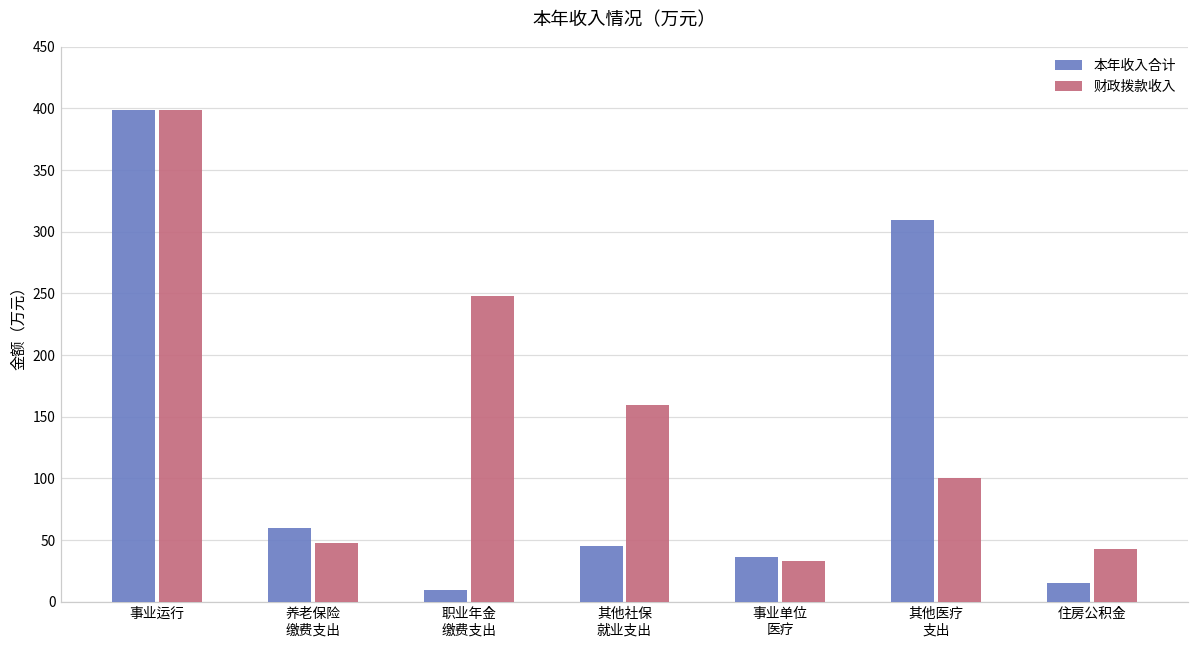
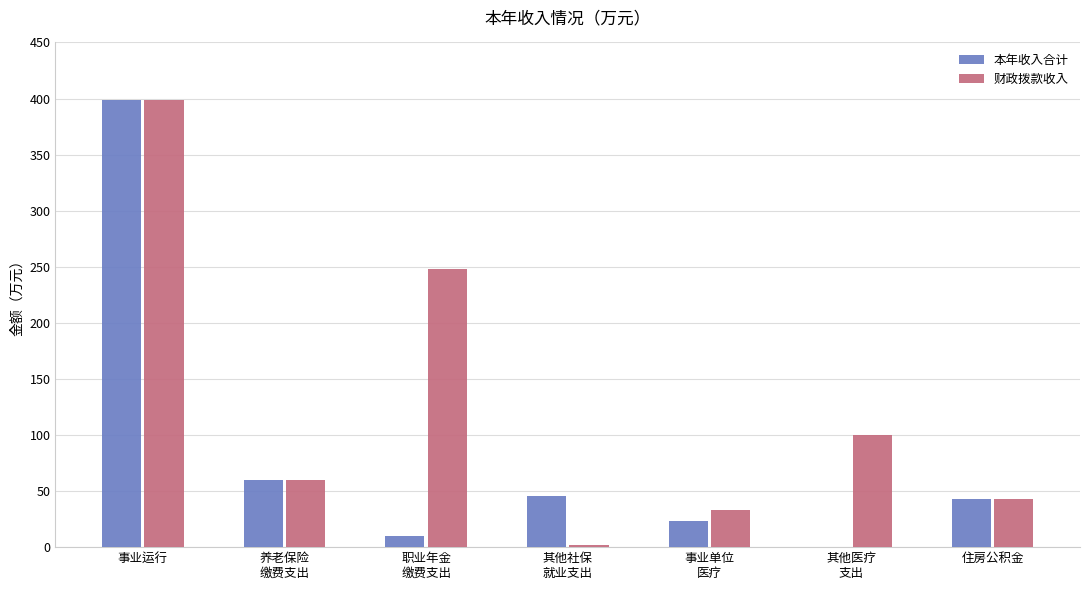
  {
    "本年收入合计": {
      "事业运行": 399,
      "养老保险 缴费支出": 59,
      "职业年金 缴费支出": 10,
      "其他社保 就业支出": 45,
-     "事业单位 医疗": 37,
-     "其他医疗 支出": 310,
-     "住房公积金": 15
+     "事业单位 医疗": 23,
+     "其他医疗 支出": 0,
+     "住房公积金": 43
    },
    "财政拨款收入": {
      "事业运行": 399,
-     "养老保险 缴费支出": 47,
+     "养老保险 缴费支出": 59,
      "职业年金 缴费支出": 248,
-     "其他社保 就业支出": 160,
+     "其他社保 就业支出": 2,
      "事业单位 医疗": 33,
      "其他医疗 支出": 100,
      "住房公积金": 43
    }
  }
